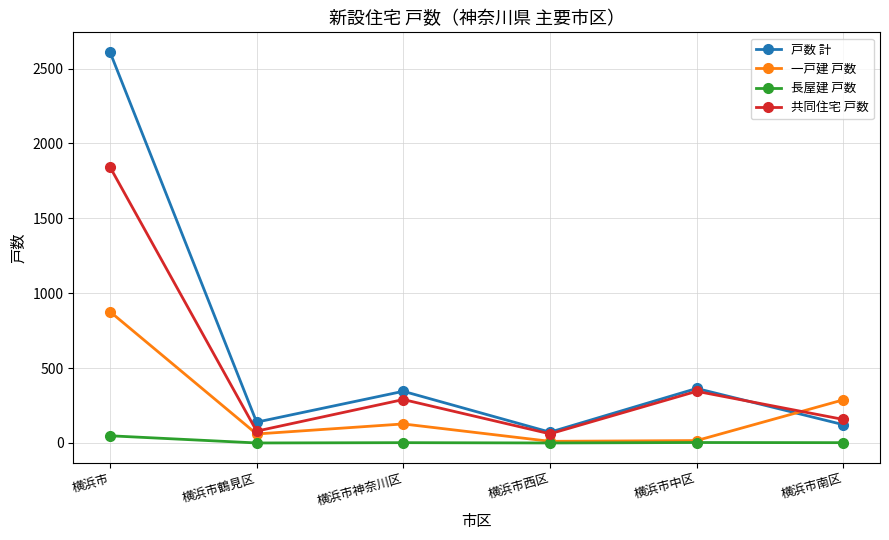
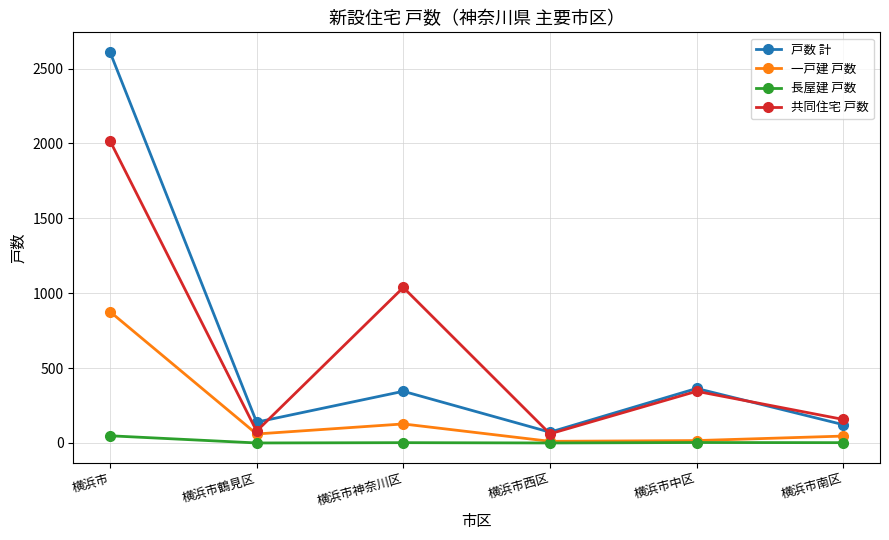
  {
    "戸数 計": {
      "横浜市": 2610,
      "横浜市鶴見区": 140,
      "横浜市神奈川区": 350,
      "横浜市中区": 360,
      "横浜市南区": 120
    },
    "一戸建 戸数": {
      "横浜市": 880,
      "横浜市鶴見区": 60,
      "横浜市神奈川区": 130,
-     "横浜市南区": 290
+     "横浜市南区": 50
    },
    "長屋建 戸数": {
      "横浜市": 50,
      "横浜市鶴見区": 0,
      "横浜市神奈川区": 0,
      "横浜市南区": 0
    },
    "共同住宅 戸数": {
-     "横浜市": 1840,
+     "横浜市": 2020,
      "横浜市鶴見区": 80,
-     "横浜市神奈川区": 290,
+     "横浜市神奈川区": 1040,
      "横浜市中区": 350,
      "横浜市南区": 160
    }
  }
